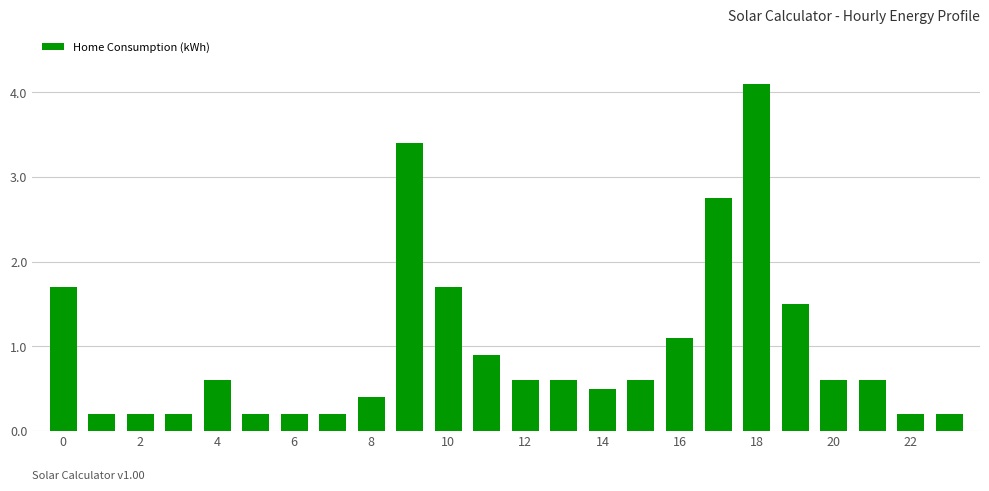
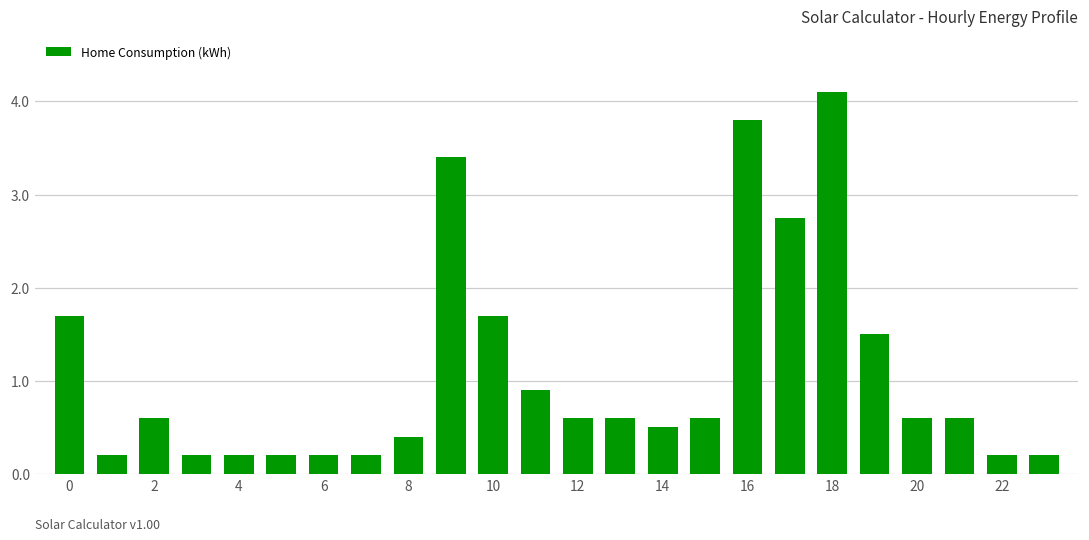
  {
    "0": 1.7,
-   "2": 0.2,
-   "4": 0.6,
+   "2": 0.6,
+   "4": 0.2,
    "6": 0.2,
    "8": 0.4,
    "10": 1.7,
    "12": 0.6,
    "14": 0.5,
-   "16": 1.1,
+   "16": 3.8,
    "18": 4.1,
    "20": 0.6,
    "22": 0.2
  }
